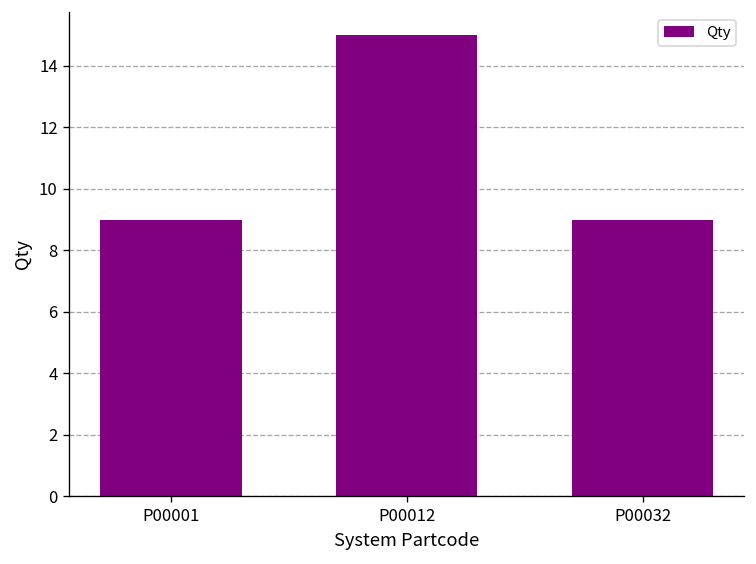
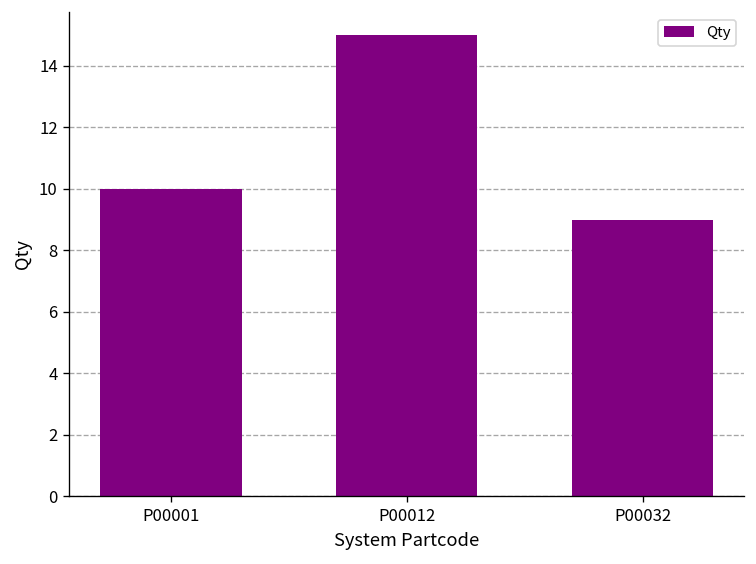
  {
-   "P00001": 9,
+   "P00001": 10,
    "P00012": 15,
    "P00032": 9
  }
